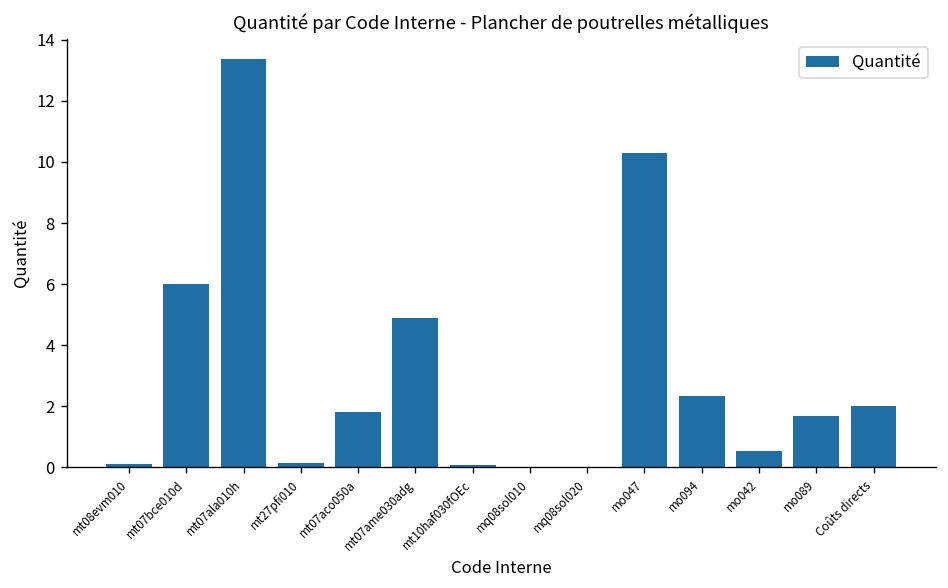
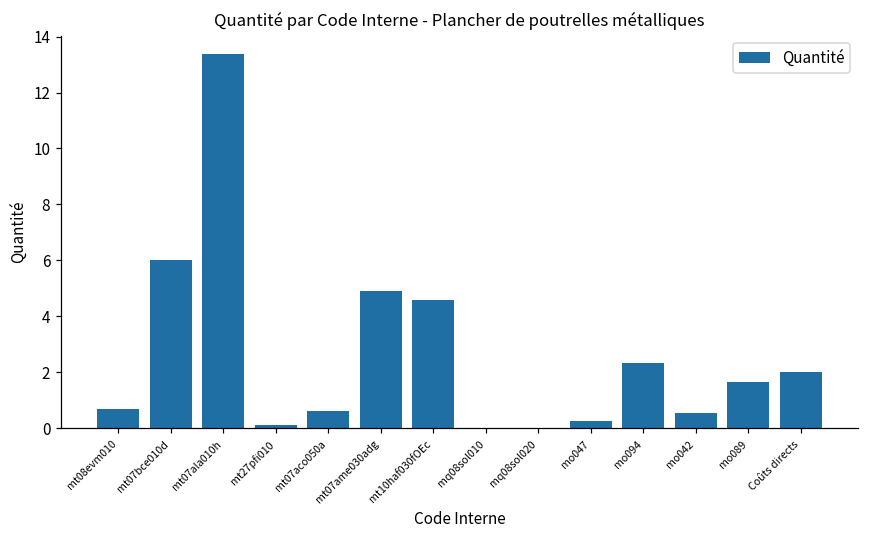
  {
-   "mt08evm010": 0.1,
+   "mt08evm010": 0.7,
    "mt07bce010d": 6.0,
    "mt07ala010h": 13.4,
    "mt27pfi010": 0.1,
-   "mt07aco050a": 1.8,
+   "mt07aco050a": 0.6,
    "mt07ame030adg": 4.9,
-   "mt10haf030fOEc": 0.1,
-   "mo047": 10.3,
+   "mt10haf030fOEc": 4.6,
+   "mo047": 0.3,
    "mo094": 2.3,
    "mo042": 0.5,
    "mo089": 1.7,
    "Coûts directs": 2.0
  }
